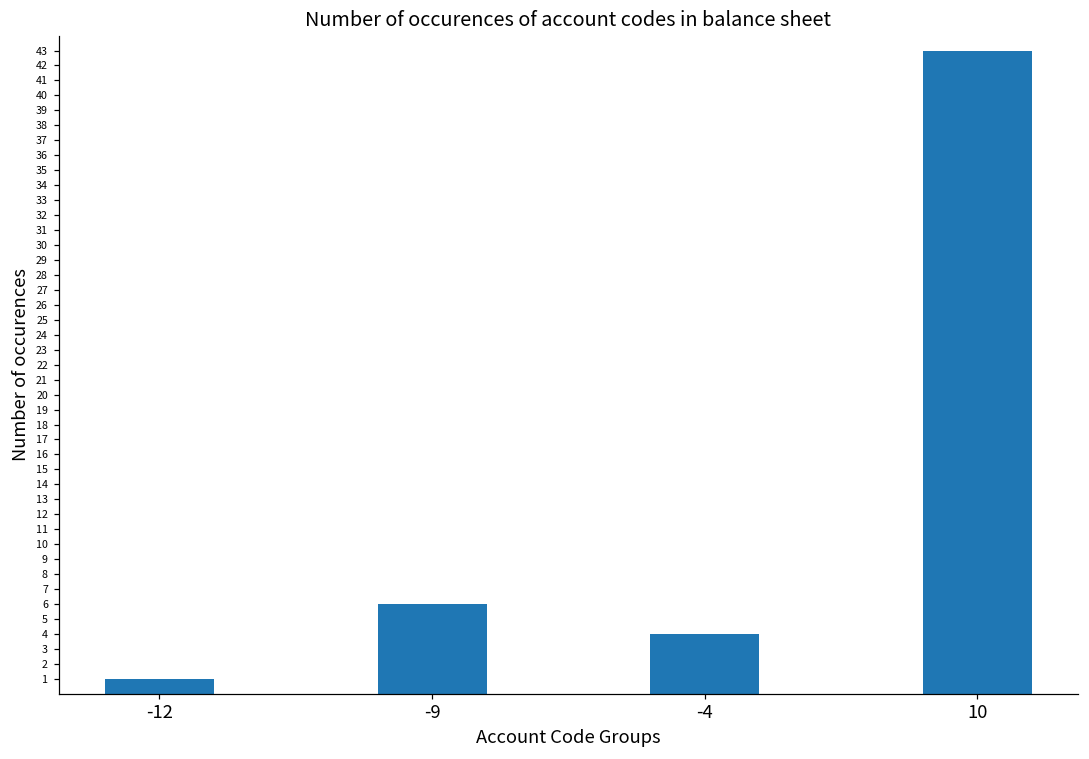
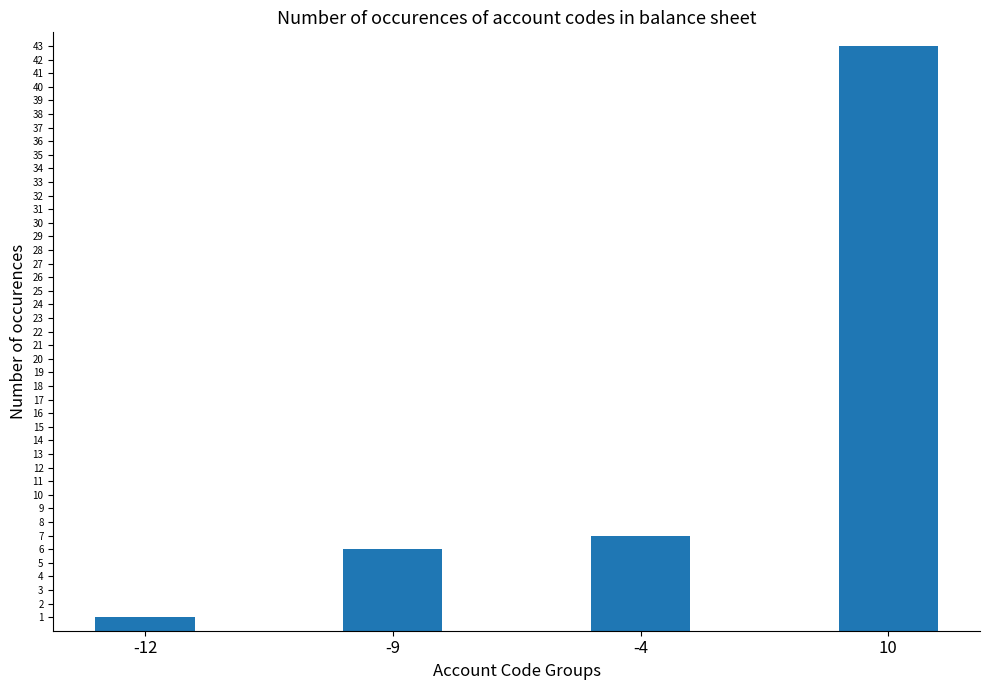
  {
    "-12": 1,
    "-9": 6,
-   "-4": 4,
+   "-4": 7,
    "10": 43
  }
